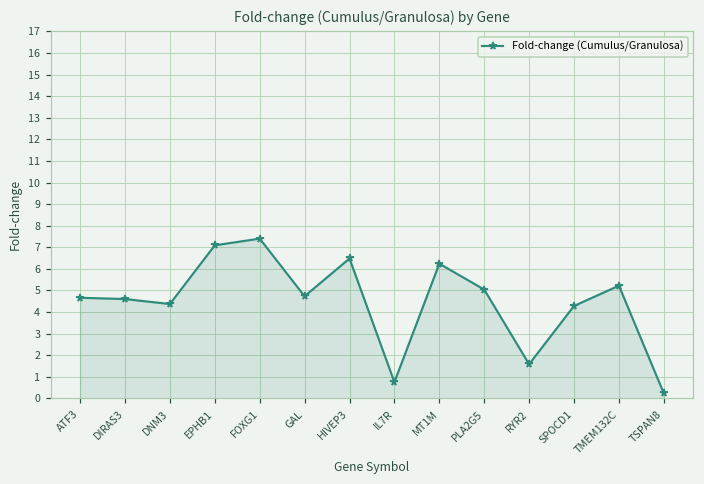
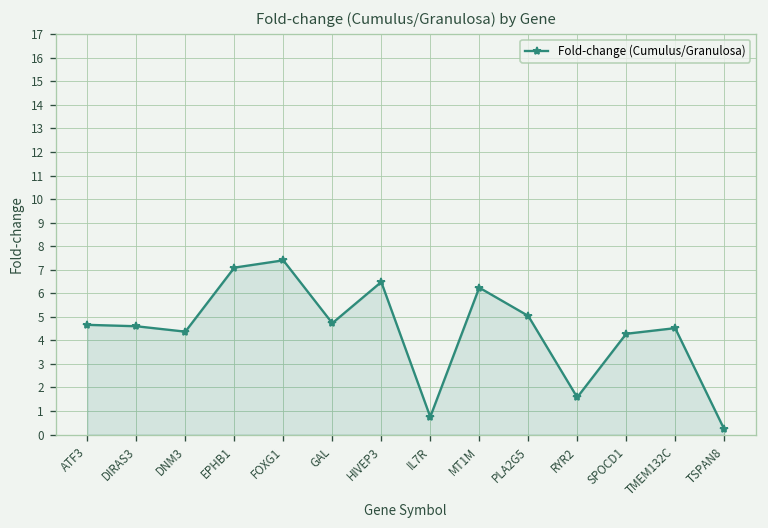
  {
    "ATF3": 4.7,
    "DIRAS3": 4.6,
    "DNM3": 4.4,
    "EPHB1": 7.1,
    "FOXG1": 7.4,
    "GAL": 4.7,
    "HIVEP3": 6.5,
    "IL7R": 0.8,
    "MT1M": 6.2,
    "PLA2G5": 5.0,
    "RYR2": 1.6,
    "SPOCD1": 4.3,
-   "TMEM132C": 5.2,
+   "TMEM132C": 4.5,
    "TSPAN8": 0.2
  }
